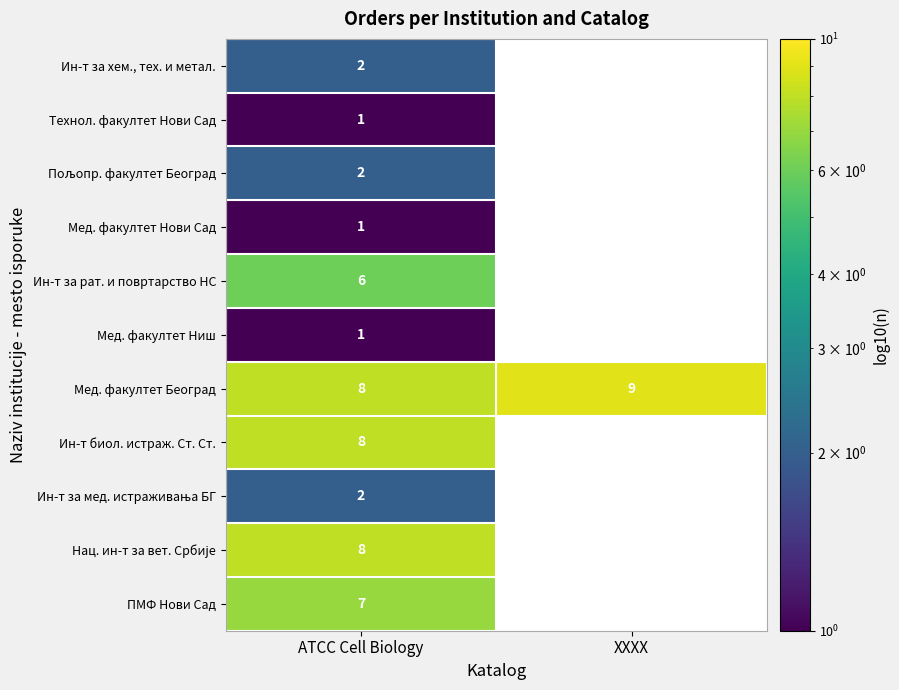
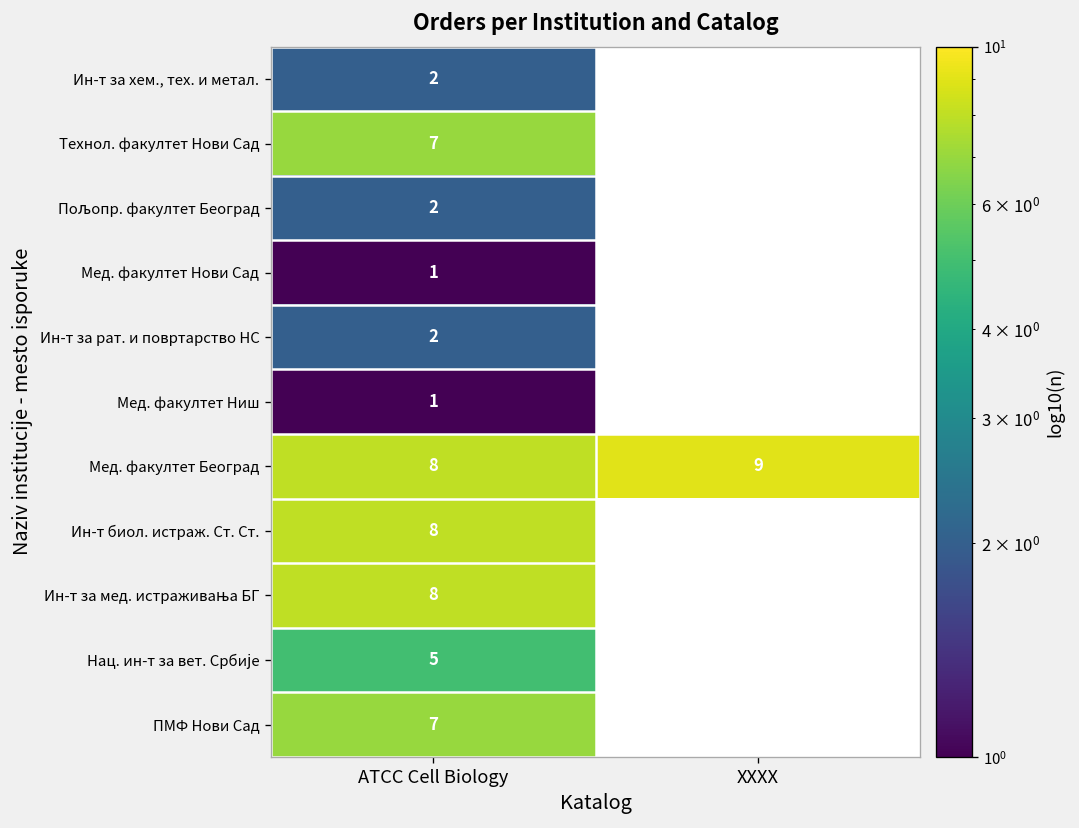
  {
    "Ин-т за хем., тех. и метал.": {
      "ATCC Cell Biology": 2
    },
    "Технол. факултет Нови Сад": {
-     "ATCC Cell Biology": 1
+     "ATCC Cell Biology": 7
    },
    "Пољопр. факултет Београд": {
      "ATCC Cell Biology": 2
    },
    "Мед. факултет Нови Сад": {
      "ATCC Cell Biology": 1
    },
    "Ин-т за рат. и повртарство НС": {
-     "ATCC Cell Biology": 6
+     "ATCC Cell Biology": 2
    },
    "Мед. факултет Ниш": {
      "ATCC Cell Biology": 1
    },
    "Мед. факултет Београд": {
      "ATCC Cell Biology": 8,
      "XXXX": 9
    },
    "Ин-т биол. истраж. Ст. Ст.": {
      "ATCC Cell Biology": 8
    },
    "Ин-т за мед. истраживања БГ": {
-     "ATCC Cell Biology": 2
+     "ATCC Cell Biology": 8
    },
    "Нац. ин-т за вет. Србије": {
-     "ATCC Cell Biology": 8
+     "ATCC Cell Biology": 5
    },
    "ПМФ Нови Сад": {
      "ATCC Cell Biology": 7
    }
  }
